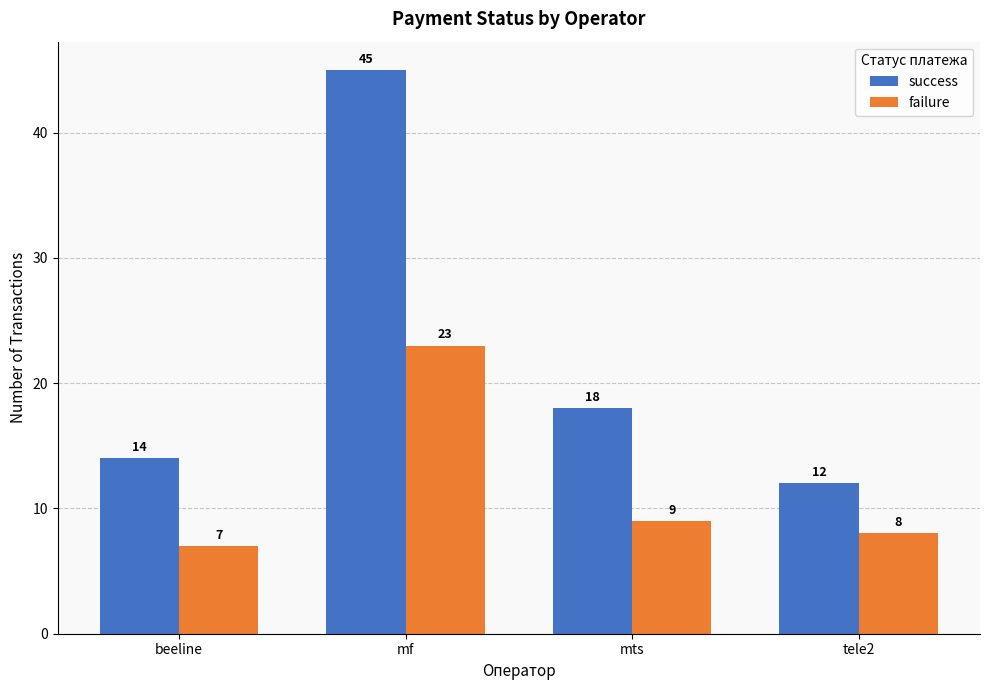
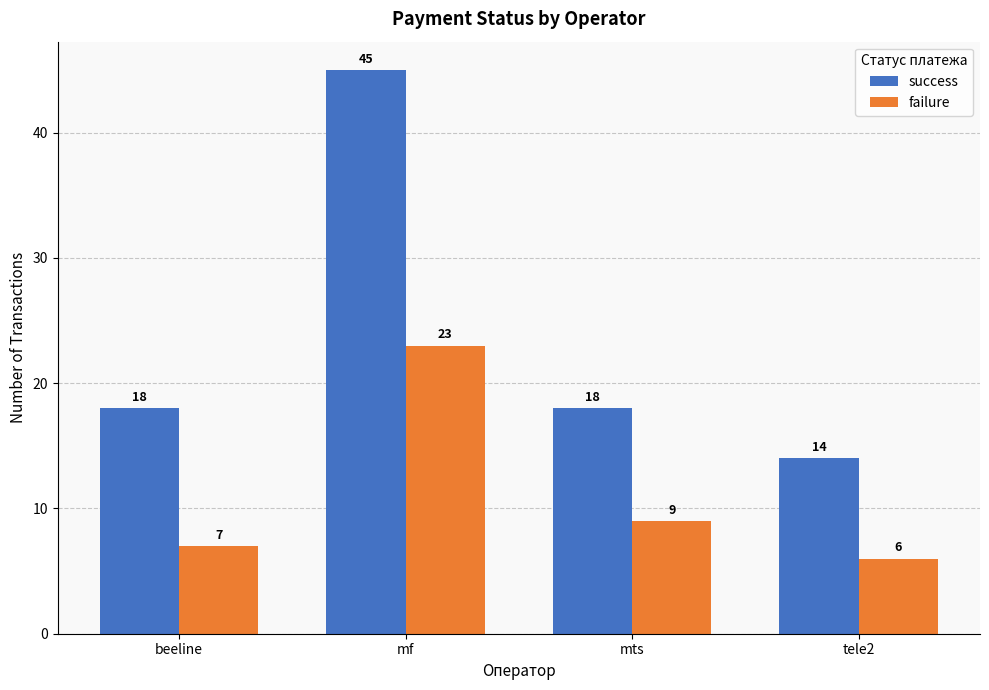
  {
    "success": {
-     "beeline": 14,
+     "beeline": 18,
      "mf": 45,
      "mts": 18,
-     "tele2": 12
+     "tele2": 14
    },
    "failure": {
      "beeline": 7,
      "mf": 23,
      "mts": 9,
-     "tele2": 8
+     "tele2": 6
    }
  }
